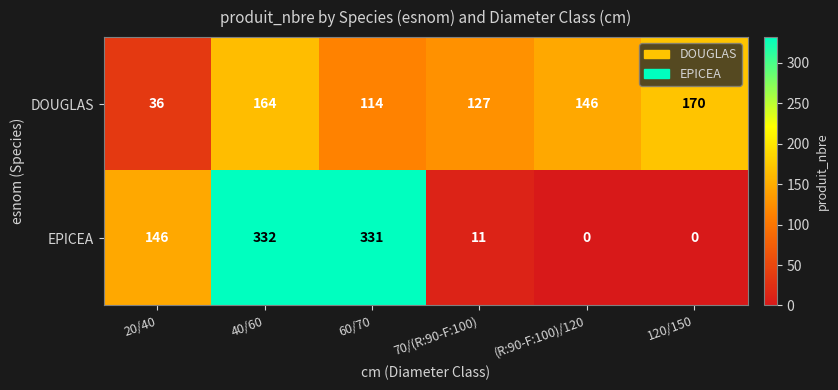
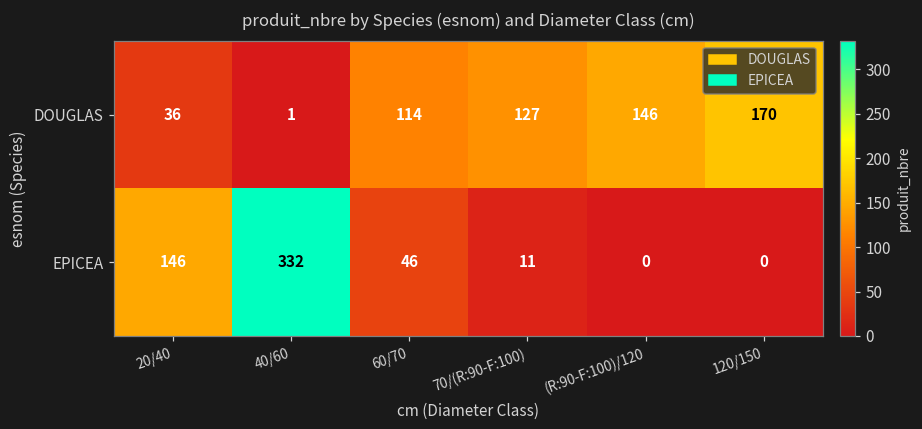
  {
    "DOUGLAS": {
      "20/40": 36,
-     "40/60": 164,
+     "40/60": 1,
      "60/70": 114,
      "70/(R:90-F:100)": 127,
      "(R:90-F:100)/120": 146,
      "120/150": 170
    },
    "EPICEA": {
      "20/40": 146,
      "40/60": 332,
-     "60/70": 331,
+     "60/70": 46,
      "70/(R:90-F:100)": 11,
      "(R:90-F:100)/120": 0,
      "120/150": 0
    }
  }
